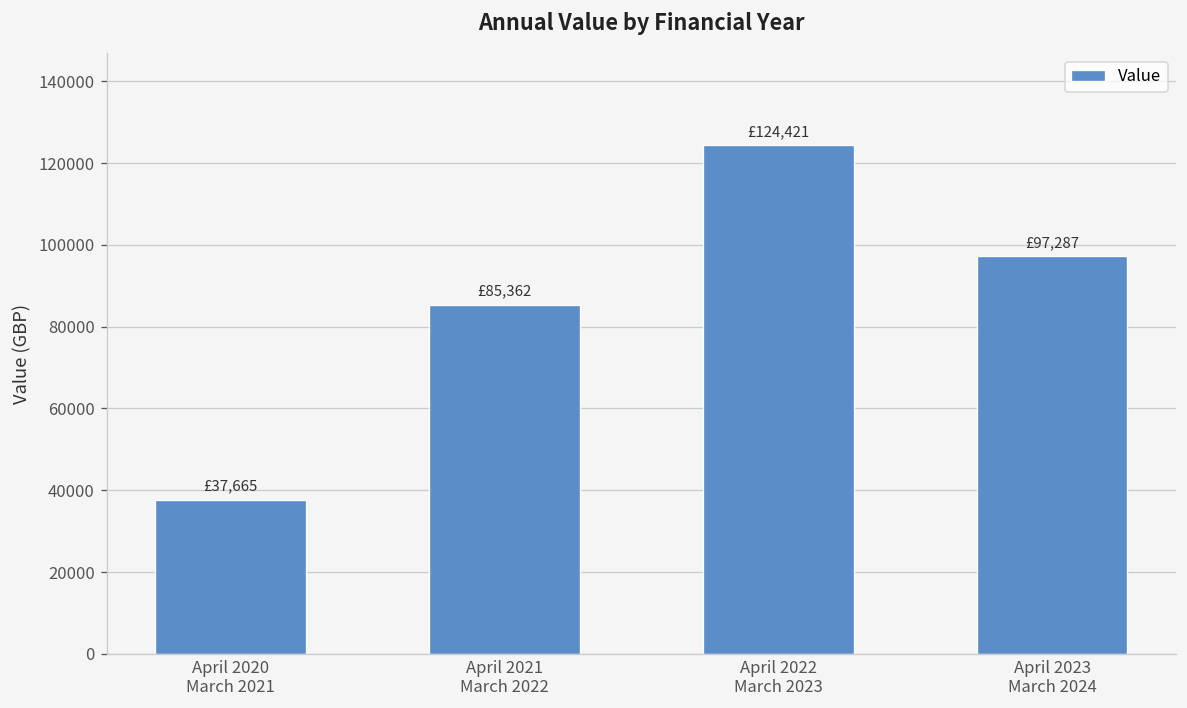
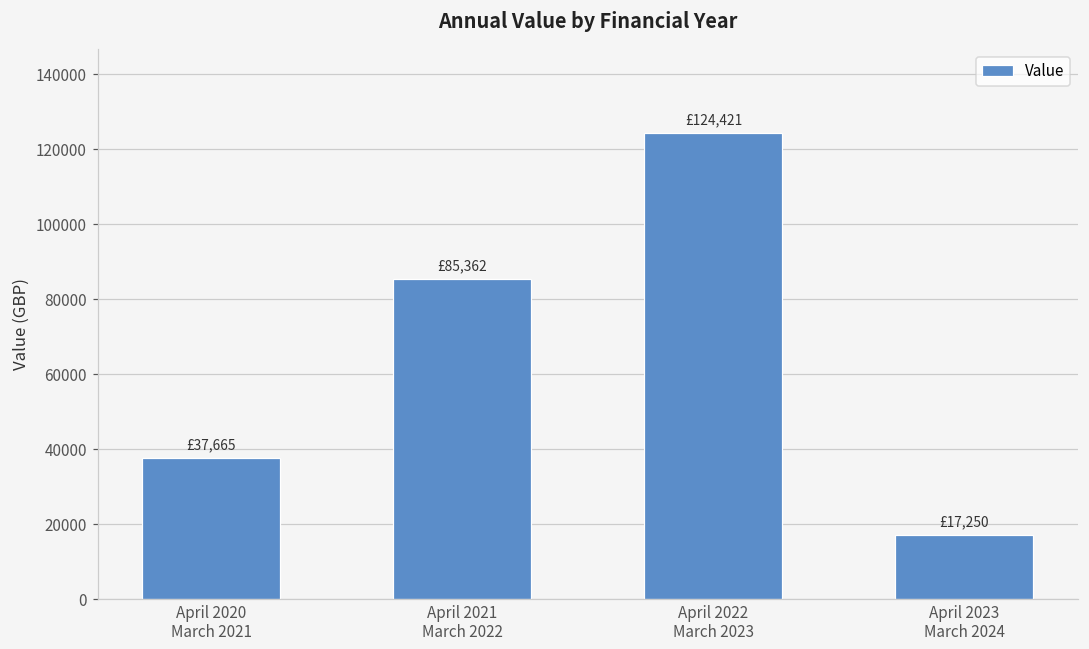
  {
    "April 2020 March 2021": "£37,665",
    "April 2021 March 2022": "£85,362",
    "April 2022 March 2023": "£124,421",
-   "April 2023 March 2024": "£97,287"
+   "April 2023 March 2024": "£17,250"
  }
